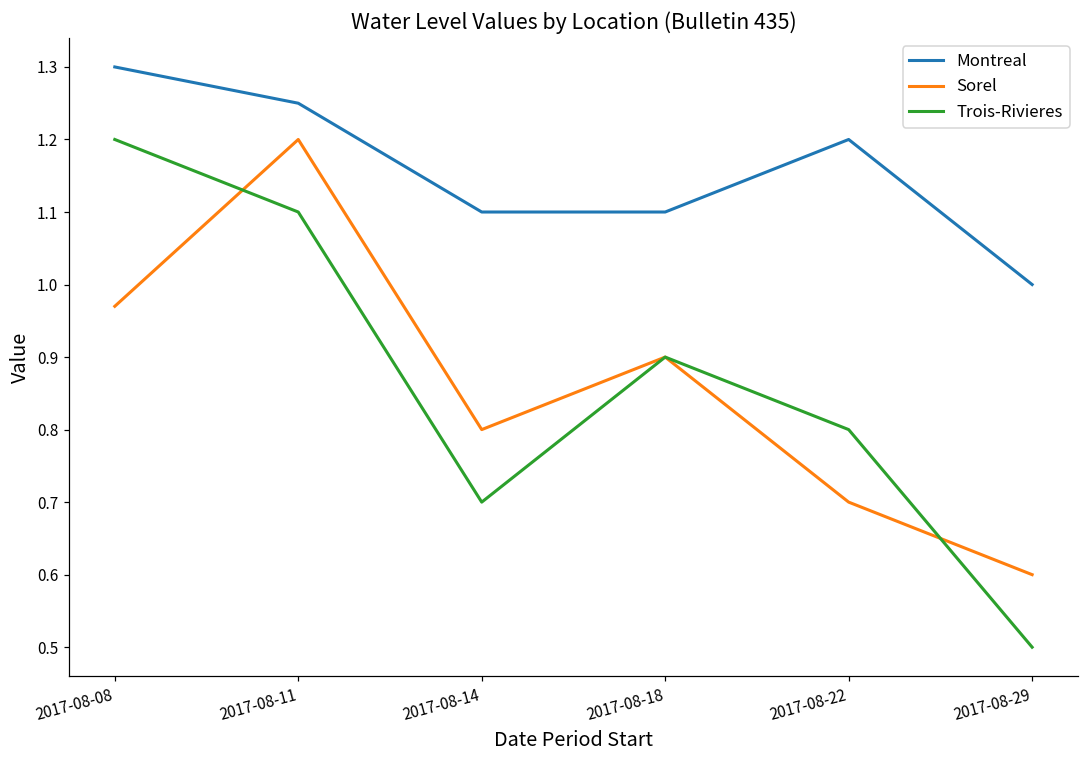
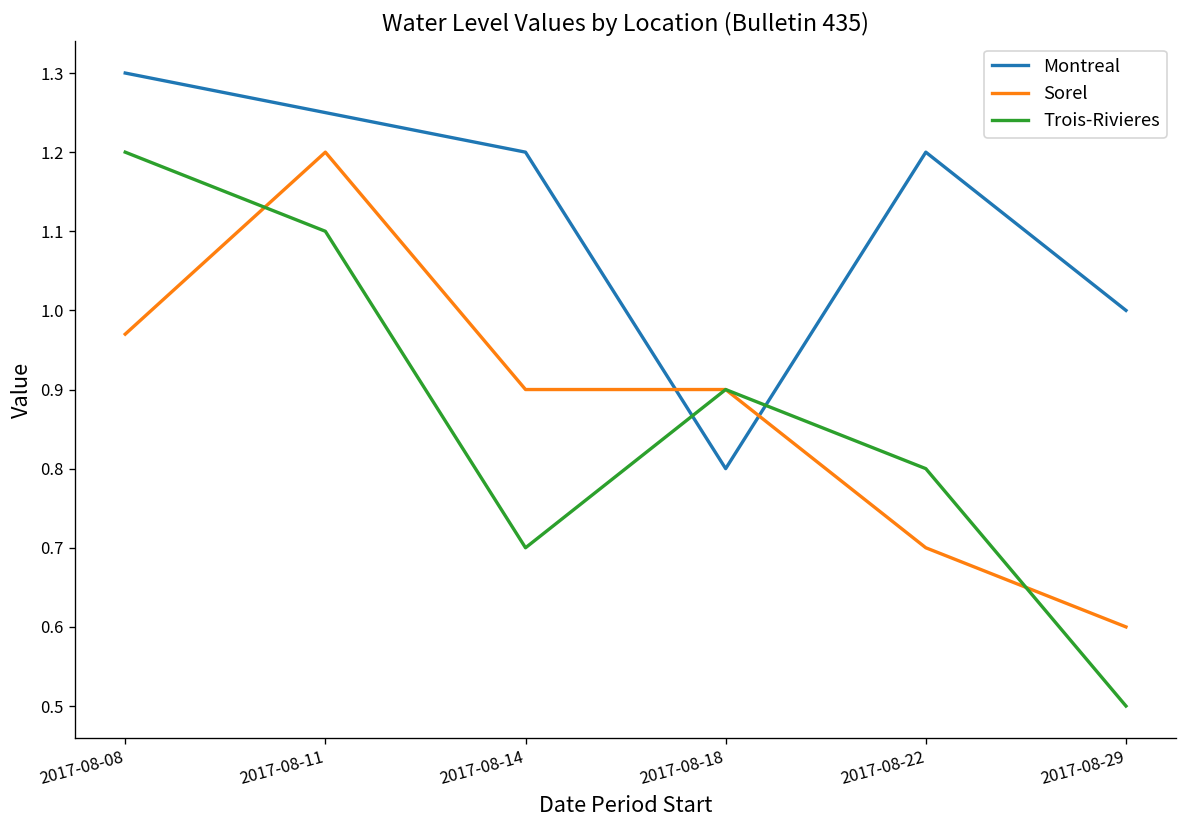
  {
    "Montreal": {
      "2017-08-08": 1.3,
      "2017-08-11": 1.25,
-     "2017-08-14": 1.1,
-     "2017-08-18": 1.1,
+     "2017-08-14": 1.2,
+     "2017-08-18": 0.8,
      "2017-08-22": 1.2,
      "2017-08-29": 1.0
    },
    "Sorel": {
      "2017-08-08": 0.97,
      "2017-08-11": 1.2,
-     "2017-08-14": 0.8,
+     "2017-08-14": 0.9,
      "2017-08-22": 0.7,
      "2017-08-29": 0.6
    },
    "Trois-Rivieres": {
      "2017-08-08": 1.2,
      "2017-08-11": 1.1,
      "2017-08-14": 0.7,
      "2017-08-22": 0.8,
      "2017-08-29": 0.5
    }
  }
